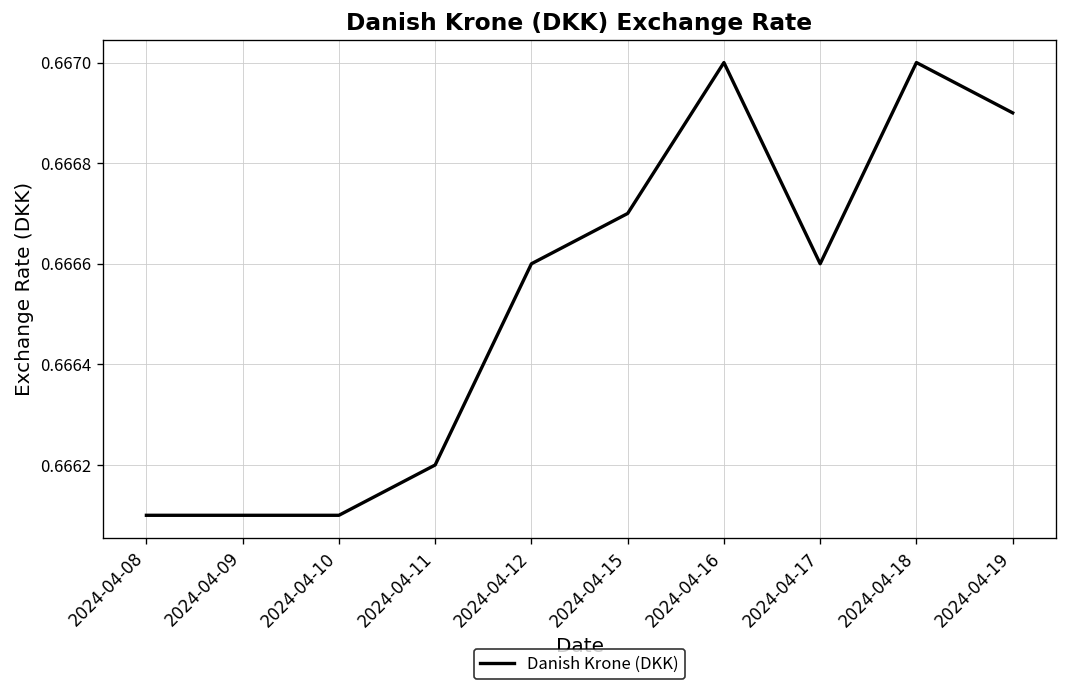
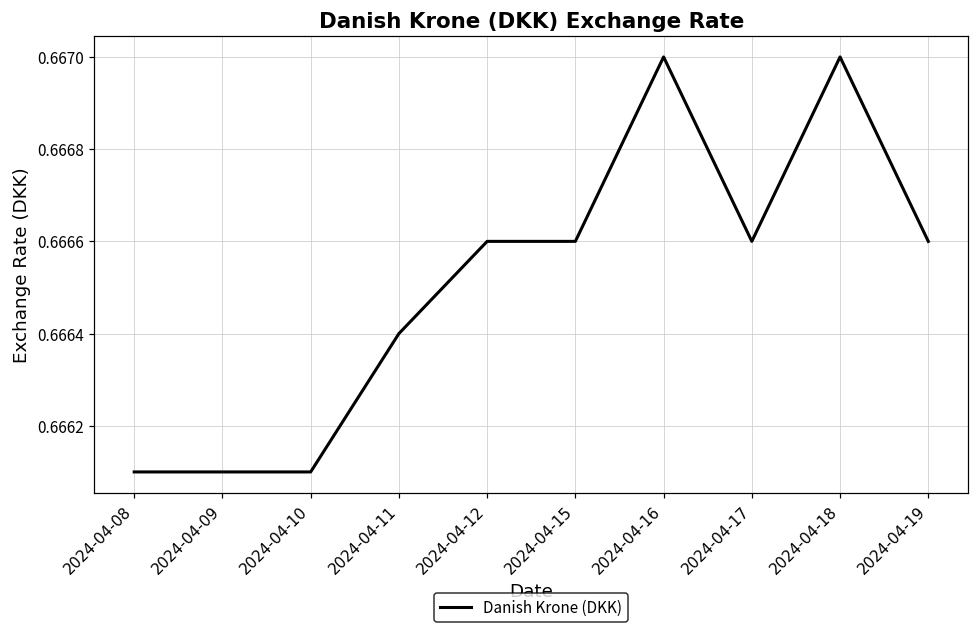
  {
    "2024-04-08": 0.6661,
    "2024-04-09": 0.6661,
    "2024-04-10": 0.6661,
-   "2024-04-11": 0.6662,
+   "2024-04-11": 0.6664,
    "2024-04-12": 0.6666,
-   "2024-04-15": 0.6667,
+   "2024-04-15": 0.6666,
    "2024-04-16": 0.6670,
    "2024-04-17": 0.6666,
    "2024-04-18": 0.6670,
-   "2024-04-19": 0.6669
+   "2024-04-19": 0.6666
  }
